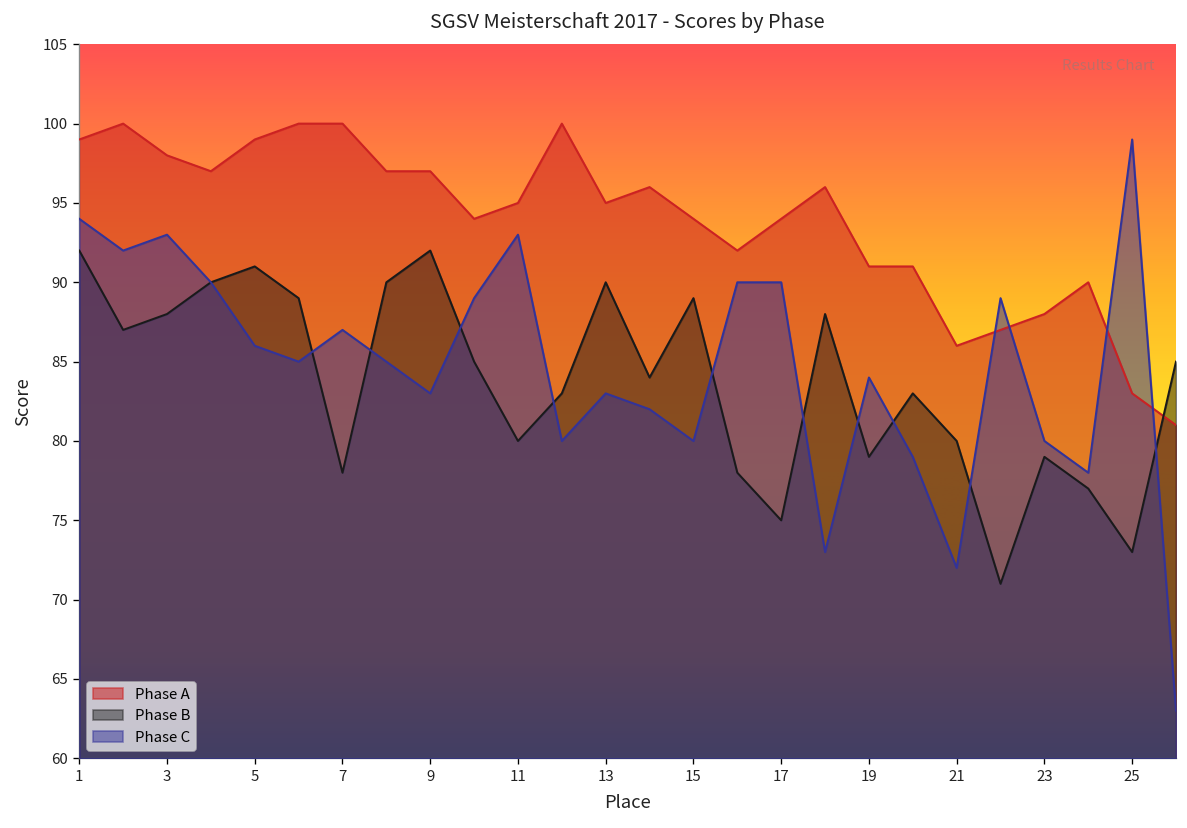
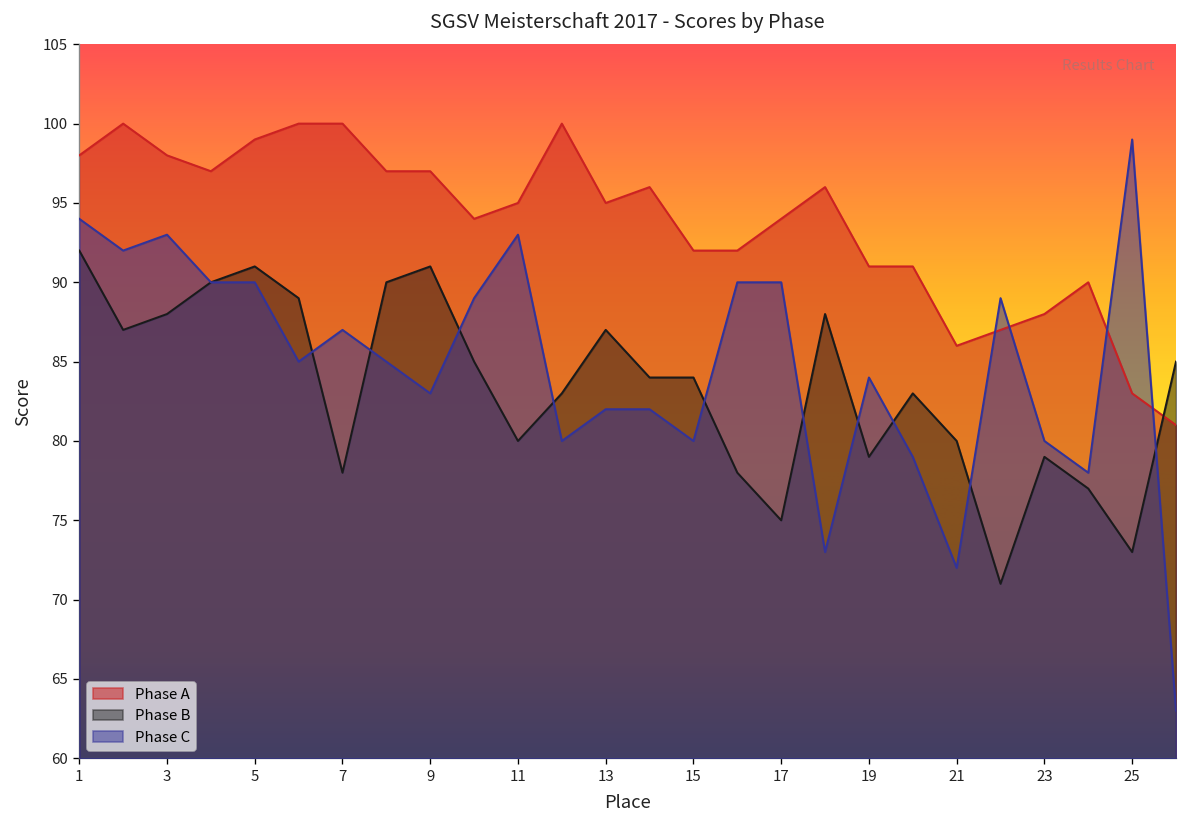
  {
    "Phase A": {
-     "1": 99,
+     "1": 98,
      "3": 98,
      "5": 99,
      "7": 100,
      "9": 97,
      "11": 95,
      "13": 95,
-     "15": 94,
+     "15": 92,
      "17": 94,
      "19": 91,
      "21": 86,
      "23": 88,
      "25": 83
    },
    "Phase B": {
      "1": 92,
      "3": 88,
      "5": 91,
      "7": 78,
-     "9": 92,
+     "9": 91,
      "11": 80,
-     "13": 90,
-     "15": 89,
+     "13": 87,
+     "15": 84,
      "17": 75,
      "19": 79,
      "21": 80,
      "23": 79,
      "25": 73
    },
    "Phase C": {
      "1": 94,
      "3": 93,
-     "5": 86,
+     "5": 90,
      "7": 87,
      "9": 83,
      "11": 93,
-     "13": 83,
+     "13": 82,
      "15": 80,
      "17": 90,
      "19": 84,
      "21": 72,
      "23": 80,
      "25": 99
    }
  }
